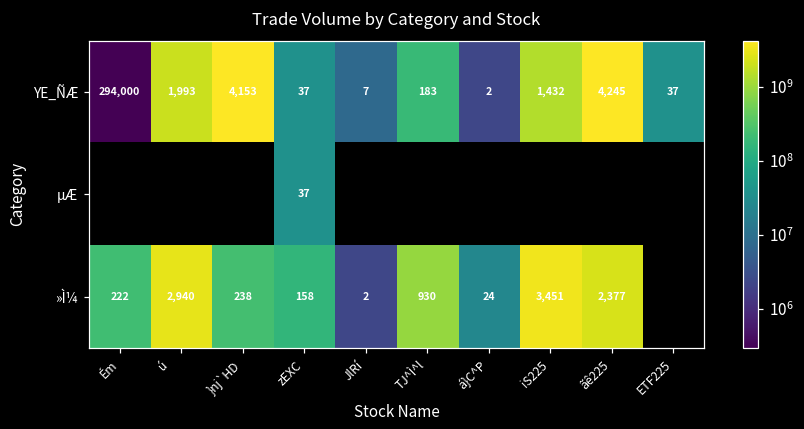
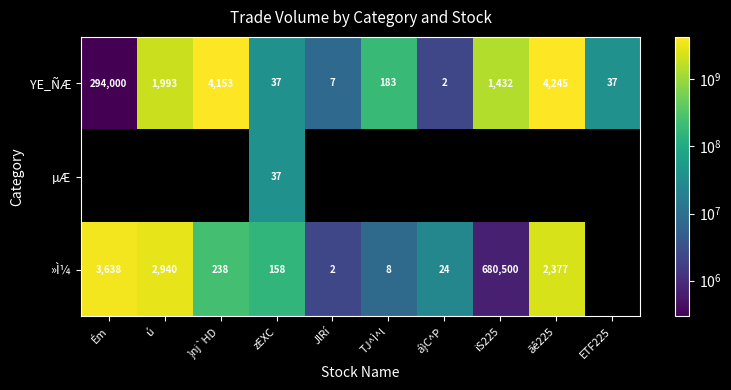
  {
    "YE_ÑÆ": {
      "Ém": "294,000",
      "ú": "1,993",
      "}nj`HD": "4,153",
      "zEXC": "37",
      "JlRí": "7",
      "TJ^Ì^l": "183",
      "á}C^P": "2",
      "iS225": "1,432",
      "ãê225": "4,245",
      "ETF225": "37"
    },
    "µÆ": {
      "zEXC": "37"
    },
    "»Ì¼": {
-     "Ém": "222",
+     "Ém": "3,638",
      "ú": "2,940",
      "}nj`HD": "238",
      "zEXC": "158",
      "JlRí": "2",
-     "TJ^Ì^l": "930",
+     "TJ^Ì^l": "8",
      "á}C^P": "24",
-     "iS225": "3,451",
+     "iS225": "680,500",
      "ãê225": "2,377"
    }
  }
